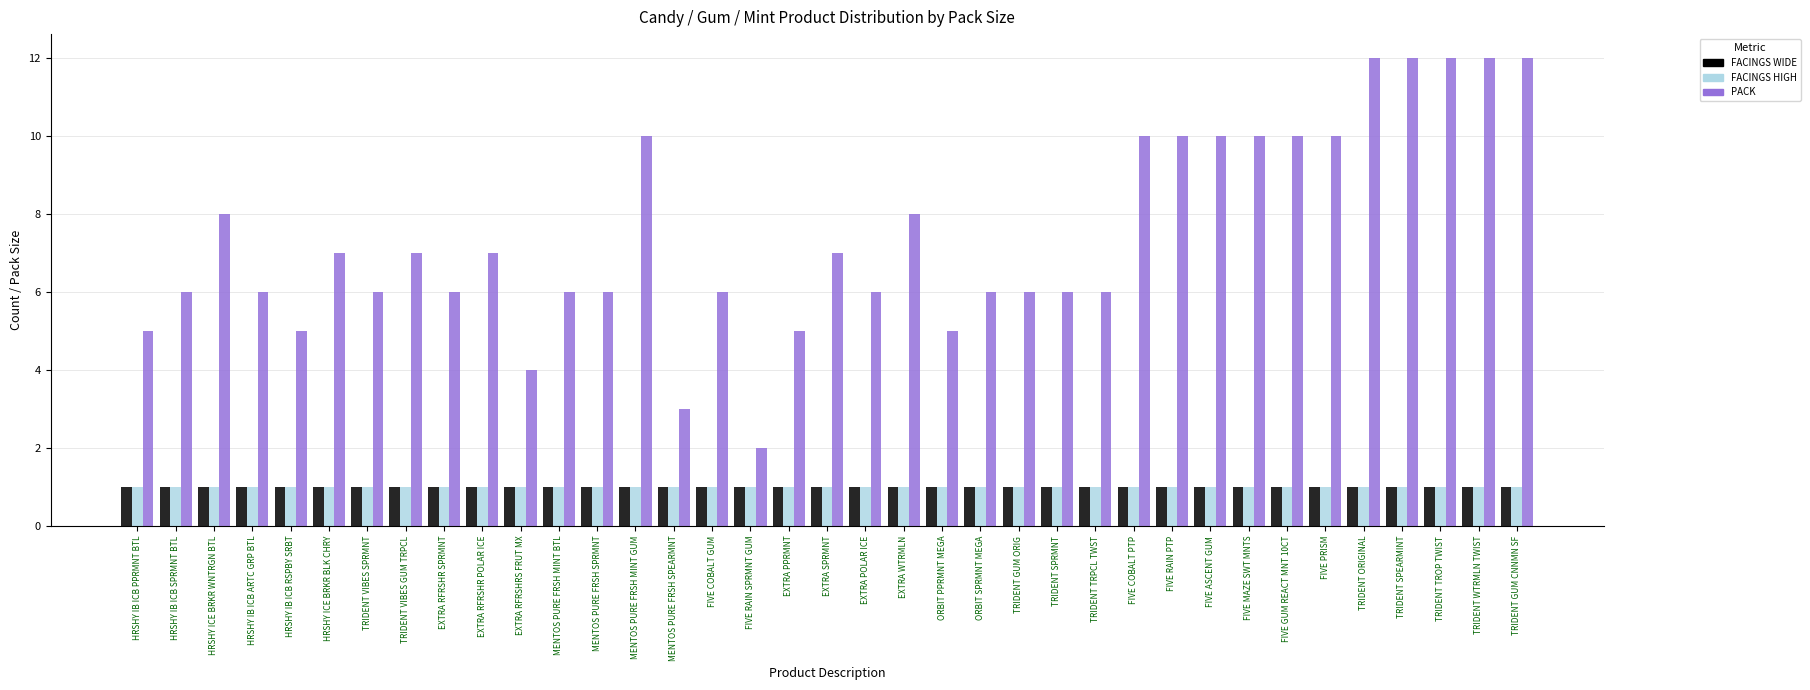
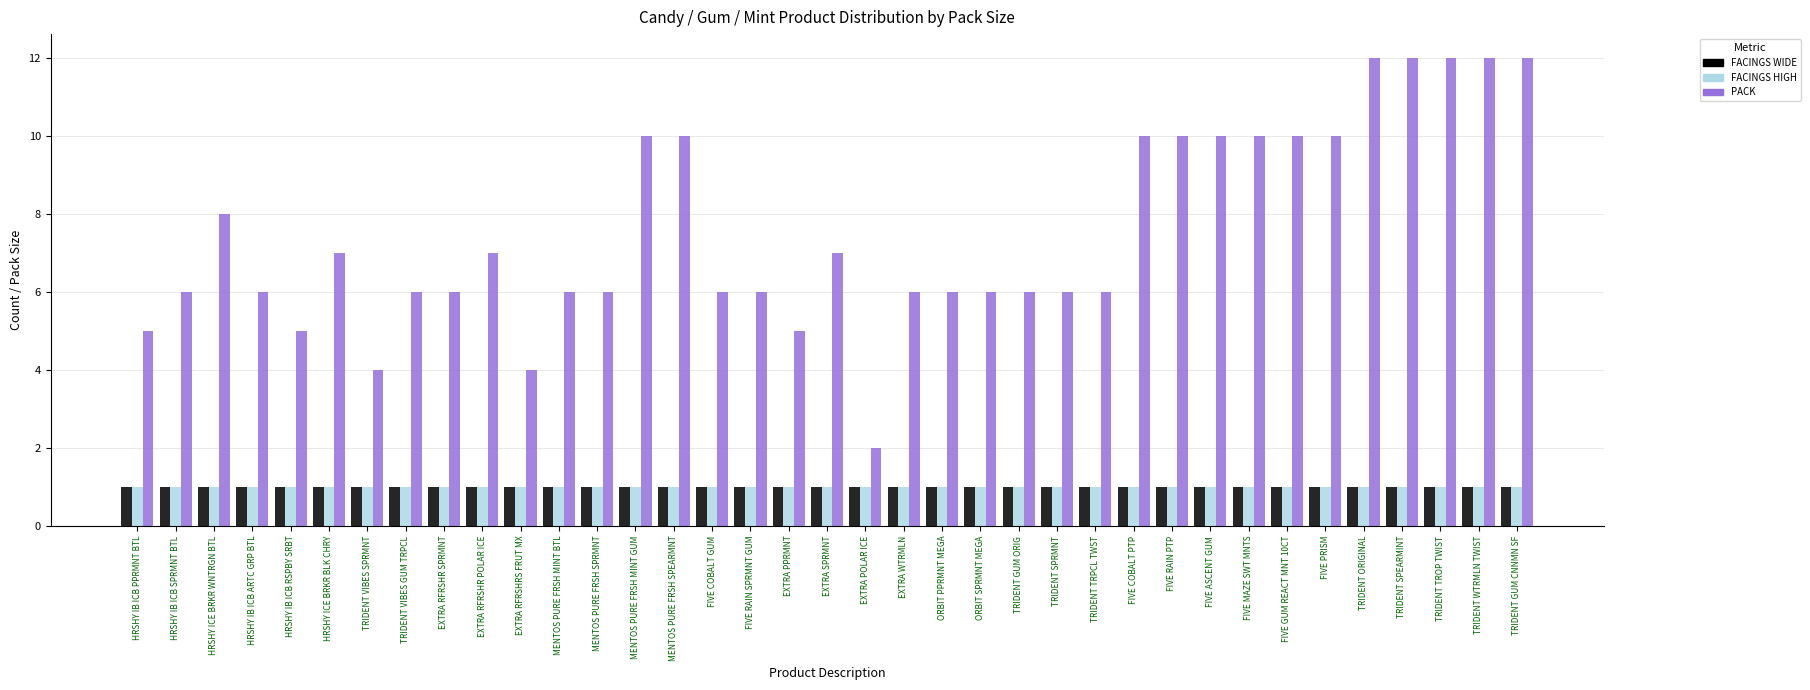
  {
    "FACINGS WIDE": {
      "HRSHY IB ICB PPRMNT BTL": 1,
      "HRSHY IB ICB SPRMNT BTL": 1,
      "HRSHY ICE BRKR WNTRGN BTL": 1,
      "HRSHY IB ICB ARTC GRP BTL": 1,
      "HRSHY IB ICB RSPBY SRBT": 1,
      "HRSHY ICE BRKR BLK CHRY": 1,
      "TRIDENT VIBES SPRMNT": 1,
      "TRIDENT VIBES GUM TRPCL": 1,
      "EXTRA RFRSHR SPRMNT": 1,
      "EXTRA RFRSHR POLAR ICE": 1,
      "EXTRA RFRSHRS FRUT MX": 1,
      "MENTOS PURE FRSH MINT BTL": 1,
      "MENTOS PURE FRSH SPRMNT": 1,
      "MENTOS PURE FRSH MINT GUM": 1,
      "MENTOS PURE FRSH SPEARMNT": 1,
      "FIVE COBALT GUM": 1,
      "FIVE RAIN SPRMNT GUM": 1,
      "EXTRA PPRMNT": 1,
      "EXTRA SPRMNT": 1,
      "EXTRA POLAR ICE": 1,
      "EXTRA WTRMLN": 1,
      "ORBIT PPRMNT MEGA": 1,
      "ORBIT SPRMNT MEGA": 1,
      "TRIDENT GUM ORIG": 1,
      "TRIDENT SPRMNT": 1,
      "TRIDENT TRPCL TWST": 1,
      "FIVE COBALT PTP": 1,
      "FIVE RAIN PTP": 1,
      "FIVE ASCENT GUM": 1,
      "FIVE MAZE SWT MNTS": 1,
      "FIVE GUM REACT MNT 10CT": 1,
      "FIVE PRISM": 1,
      "TRIDENT ORIGINAL": 1,
      "TRIDENT SPEARMINT": 1,
      "TRIDENT TROP TWIST": 1,
      "TRIDENT WTRMLN TWIST": 1,
      "TRIDENT GUM CNNMN SF": 1
    },
    "FACINGS HIGH": {
      "HRSHY IB ICB PPRMNT BTL": 1,
      "HRSHY IB ICB SPRMNT BTL": 1,
      "HRSHY ICE BRKR WNTRGN BTL": 1,
      "HRSHY IB ICB ARTC GRP BTL": 1,
      "HRSHY IB ICB RSPBY SRBT": 1,
      "HRSHY ICE BRKR BLK CHRY": 1,
      "TRIDENT VIBES SPRMNT": 1,
      "TRIDENT VIBES GUM TRPCL": 1,
      "EXTRA RFRSHR SPRMNT": 1,
      "EXTRA RFRSHR POLAR ICE": 1,
      "EXTRA RFRSHRS FRUT MX": 1,
      "MENTOS PURE FRSH MINT BTL": 1,
      "MENTOS PURE FRSH SPRMNT": 1,
      "MENTOS PURE FRSH MINT GUM": 1,
      "MENTOS PURE FRSH SPEARMNT": 1,
      "FIVE COBALT GUM": 1,
      "FIVE RAIN SPRMNT GUM": 1,
      "EXTRA PPRMNT": 1,
      "EXTRA SPRMNT": 1,
      "EXTRA POLAR ICE": 1,
      "EXTRA WTRMLN": 1,
      "ORBIT PPRMNT MEGA": 1,
      "ORBIT SPRMNT MEGA": 1,
      "TRIDENT GUM ORIG": 1,
      "TRIDENT SPRMNT": 1,
      "TRIDENT TRPCL TWST": 1,
      "FIVE COBALT PTP": 1,
      "FIVE RAIN PTP": 1,
      "FIVE ASCENT GUM": 1,
      "FIVE MAZE SWT MNTS": 1,
      "FIVE GUM REACT MNT 10CT": 1,
      "FIVE PRISM": 1,
      "TRIDENT ORIGINAL": 1,
      "TRIDENT SPEARMINT": 1,
      "TRIDENT TROP TWIST": 1,
      "TRIDENT WTRMLN TWIST": 1,
      "TRIDENT GUM CNNMN SF": 1
    },
    "PACK": {
      "HRSHY IB ICB PPRMNT BTL": 5,
      "HRSHY IB ICB SPRMNT BTL": 6,
      "HRSHY ICE BRKR WNTRGN BTL": 8,
      "HRSHY IB ICB ARTC GRP BTL": 6,
      "HRSHY IB ICB RSPBY SRBT": 5,
      "HRSHY ICE BRKR BLK CHRY": 7,
-     "TRIDENT VIBES SPRMNT": 6,
-     "TRIDENT VIBES GUM TRPCL": 7,
+     "TRIDENT VIBES SPRMNT": 4,
+     "TRIDENT VIBES GUM TRPCL": 6,
      "EXTRA RFRSHR SPRMNT": 6,
      "EXTRA RFRSHR POLAR ICE": 7,
      "EXTRA RFRSHRS FRUT MX": 4,
      "MENTOS PURE FRSH MINT BTL": 6,
      "MENTOS PURE FRSH SPRMNT": 6,
      "MENTOS PURE FRSH MINT GUM": 10,
-     "MENTOS PURE FRSH SPEARMNT": 3,
+     "MENTOS PURE FRSH SPEARMNT": 10,
      "FIVE COBALT GUM": 6,
-     "FIVE RAIN SPRMNT GUM": 2,
+     "FIVE RAIN SPRMNT GUM": 6,
      "EXTRA PPRMNT": 5,
      "EXTRA SPRMNT": 7,
-     "EXTRA POLAR ICE": 6,
-     "EXTRA WTRMLN": 8,
-     "ORBIT PPRMNT MEGA": 5,
+     "EXTRA POLAR ICE": 2,
+     "EXTRA WTRMLN": 6,
+     "ORBIT PPRMNT MEGA": 6,
      "ORBIT SPRMNT MEGA": 6,
      "TRIDENT GUM ORIG": 6,
      "TRIDENT SPRMNT": 6,
      "TRIDENT TRPCL TWST": 6,
      "FIVE COBALT PTP": 10,
      "FIVE RAIN PTP": 10,
      "FIVE ASCENT GUM": 10,
      "FIVE MAZE SWT MNTS": 10,
      "FIVE GUM REACT MNT 10CT": 10,
      "FIVE PRISM": 10,
      "TRIDENT ORIGINAL": 12,
      "TRIDENT SPEARMINT": 12,
      "TRIDENT TROP TWIST": 12,
      "TRIDENT WTRMLN TWIST": 12,
      "TRIDENT GUM CNNMN SF": 12
    }
  }
